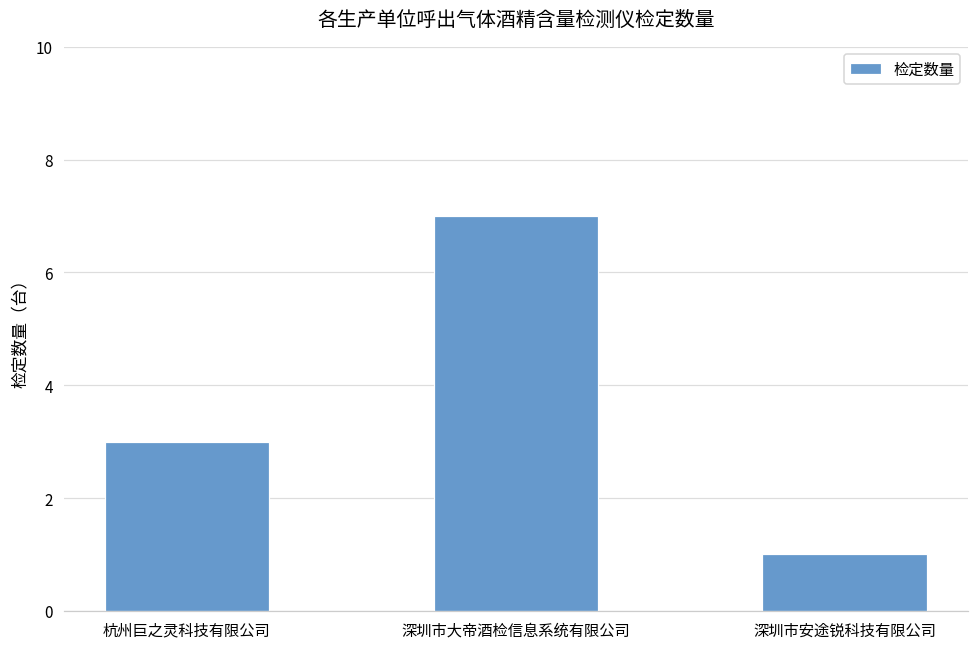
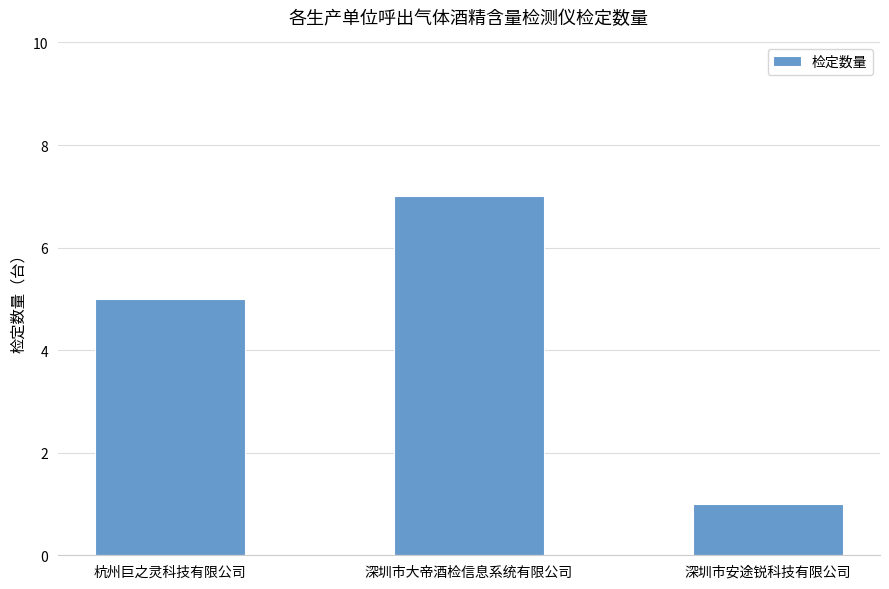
  {
-   "杭州巨之灵科技有限公司": 3,
+   "杭州巨之灵科技有限公司": 5,
    "深圳市大帝酒检信息系统有限公司": 7,
    "深圳市安途锐科技有限公司": 1
  }
